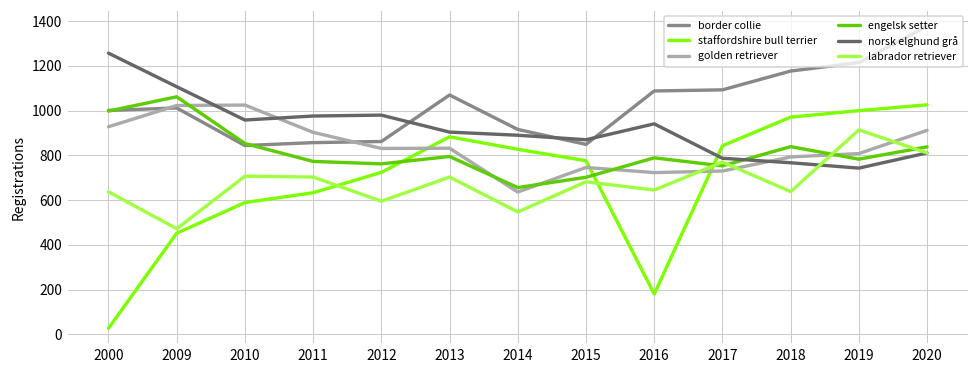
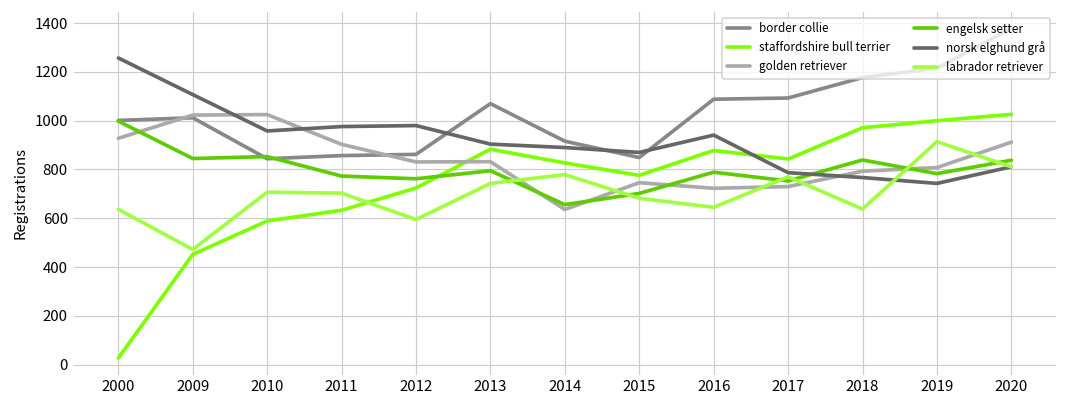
  {
    "staffordshire bull terrier": {
      "2000": 30,
      "2009": 450,
      "2010": 590,
      "2011": 630,
      "2012": 720,
      "2013": 880,
      "2014": 830,
      "2015": 780,
-     "2016": 180,
+     "2016": 880,
      "2017": 840,
      "2018": 970,
      "2019": 1000,
      "2020": 1030
    },
    "engelsk setter": {
-     "2009": 1060,
+     "2009": 850,
      "2011": 770,
      "2012": 760,
      "2013": 800,
      "2014": 660,
      "2015": 700,
      "2016": 790,
      "2017": 750,
      "2018": 840,
      "2019": 780,
      "2020": 840
    },
    "labrador retriever": {
      "2000": 640,
      "2009": 470,
      "2010": 710,
      "2011": 700,
      "2012": 600,
-     "2013": 700,
-     "2014": 550,
+     "2013": 740,
+     "2014": 780,
      "2015": 680,
      "2016": 650,
      "2017": 770,
      "2018": 640,
      "2019": 910
    }
  }
